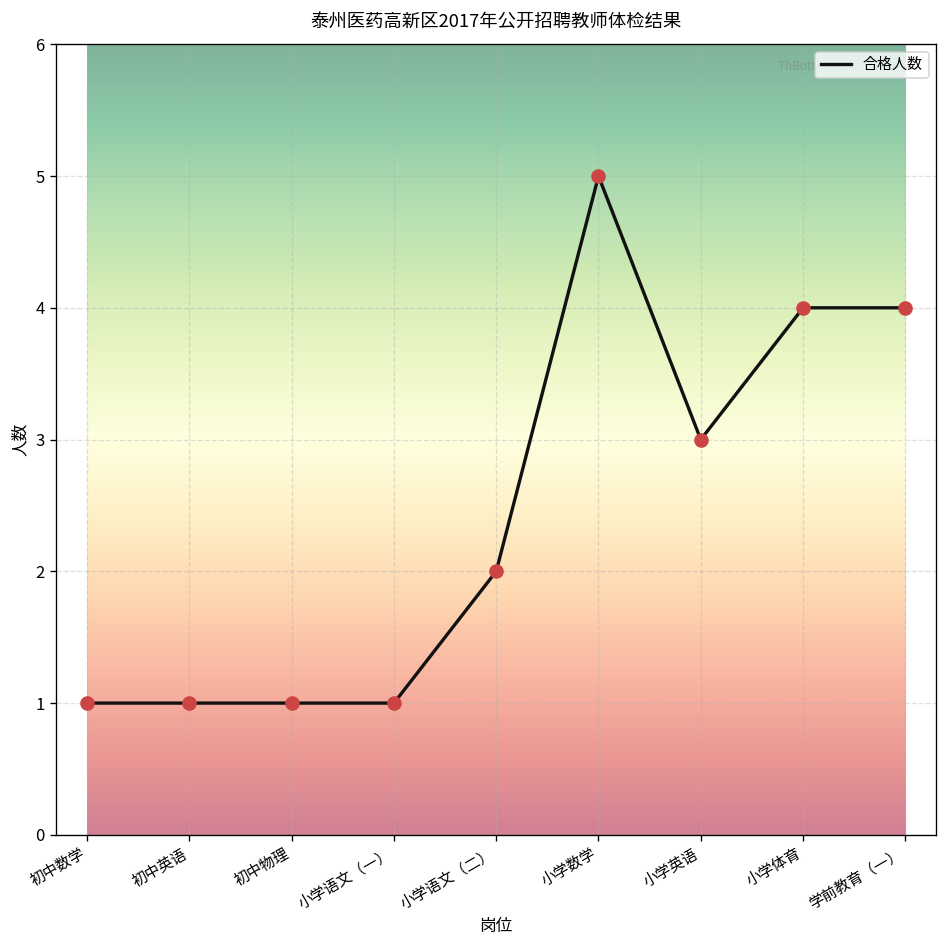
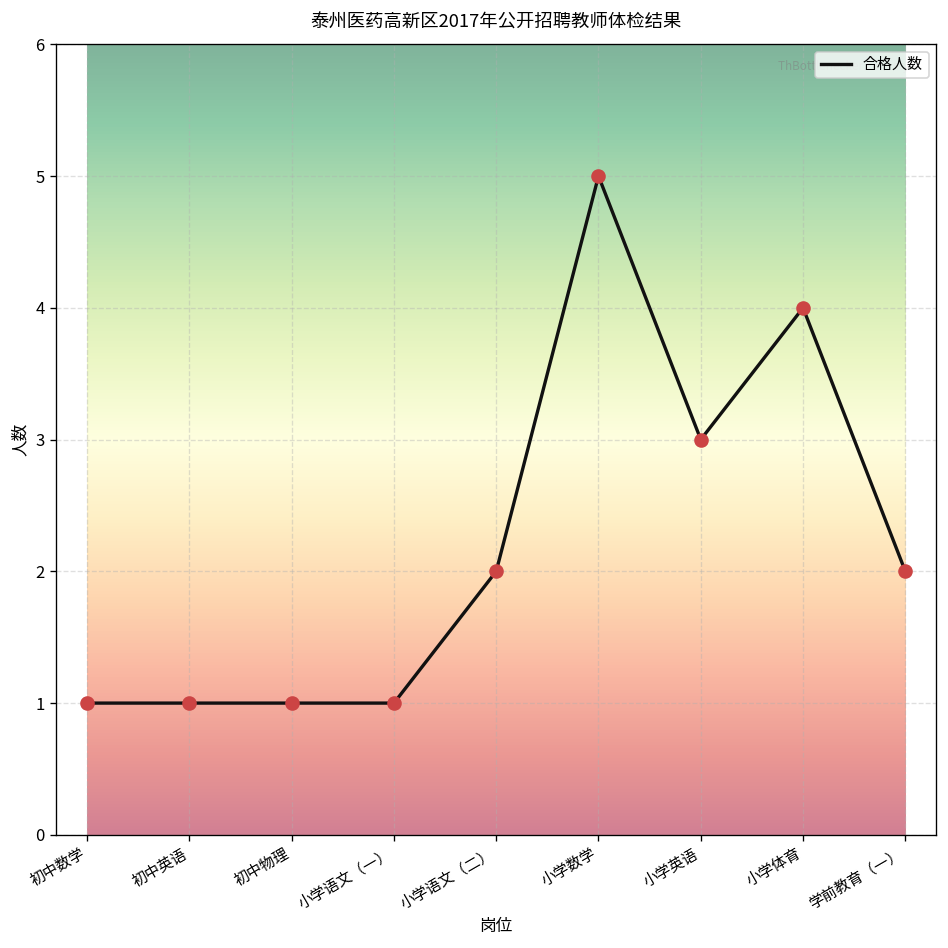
  {
    "初中数学": 1,
    "初中英语": 1,
    "初中物理": 1,
    "小学语文（一）": 1,
    "小学语文（二）": 2,
    "小学数学": 5,
    "小学英语": 3,
    "小学体育": 4,
-   "学前教育（一）": 4
+   "学前教育（一）": 2
  }
